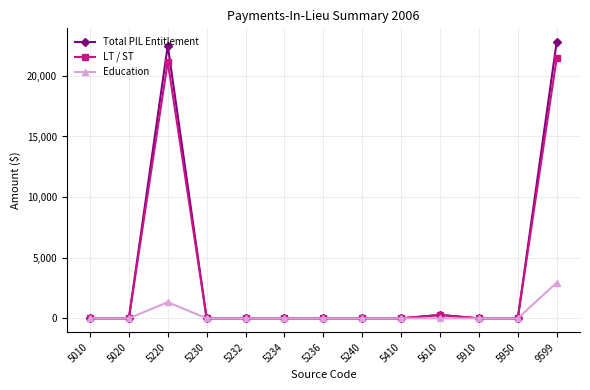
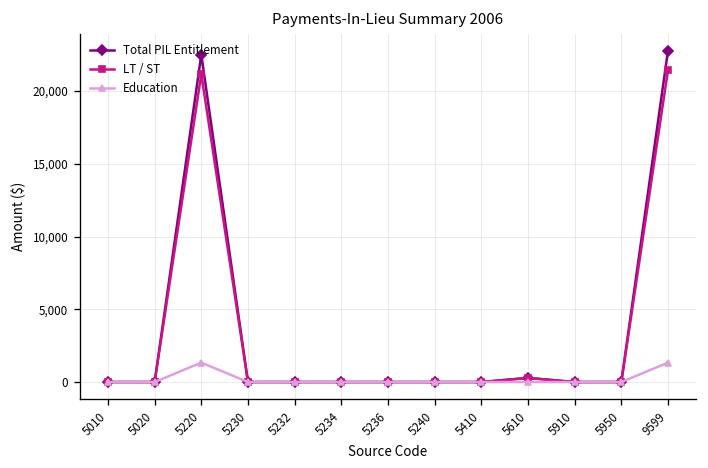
  {
    "Total PIL Entitlement": {
      "5220": "22,500",
      "9599": "22,800"
    },
    "LT / ST": {
      "5220": "21,200",
      "9599": "21,400"
    },
    "Education": {
      "5220": "1,300",
      "5610": "0",
-     "9599": "2,900"
+     "9599": "1,300"
    }
  }
